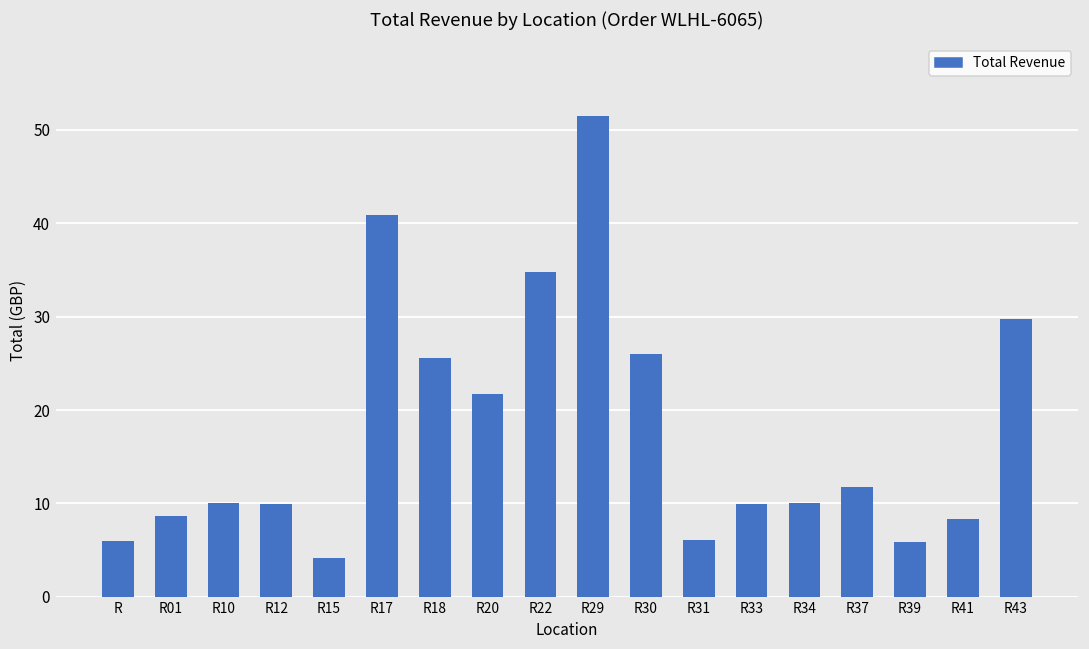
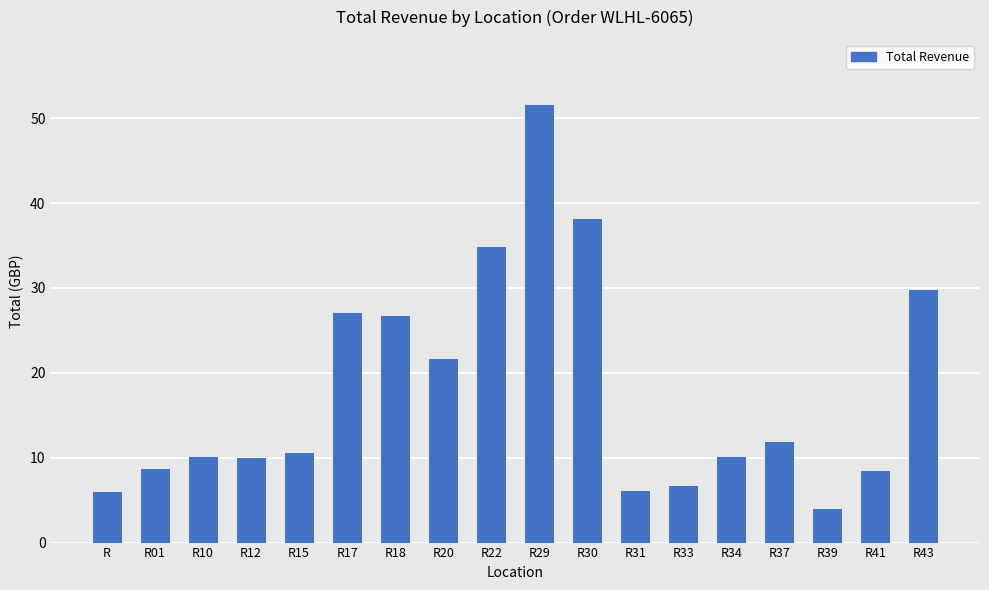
  {
    "R": 6,
    "R01": 9,
    "R10": 10,
    "R12": 10,
-   "R15": 4,
-   "R17": 41,
-   "R18": 26,
+   "R15": 11,
+   "R17": 27,
+   "R18": 27,
    "R20": 22,
    "R22": 35,
    "R29": 51,
-   "R30": 26,
+   "R30": 38,
    "R31": 6,
-   "R33": 10,
+   "R33": 7,
    "R34": 10,
    "R37": 12,
-   "R39": 6,
+   "R39": 4,
    "R41": 8,
    "R43": 30
  }
